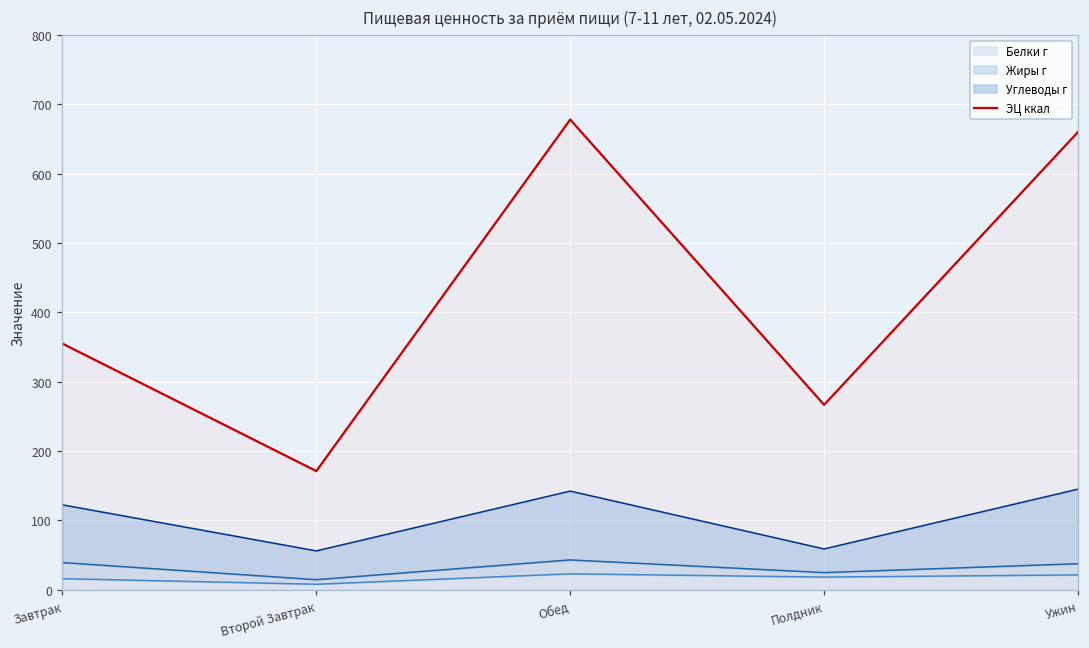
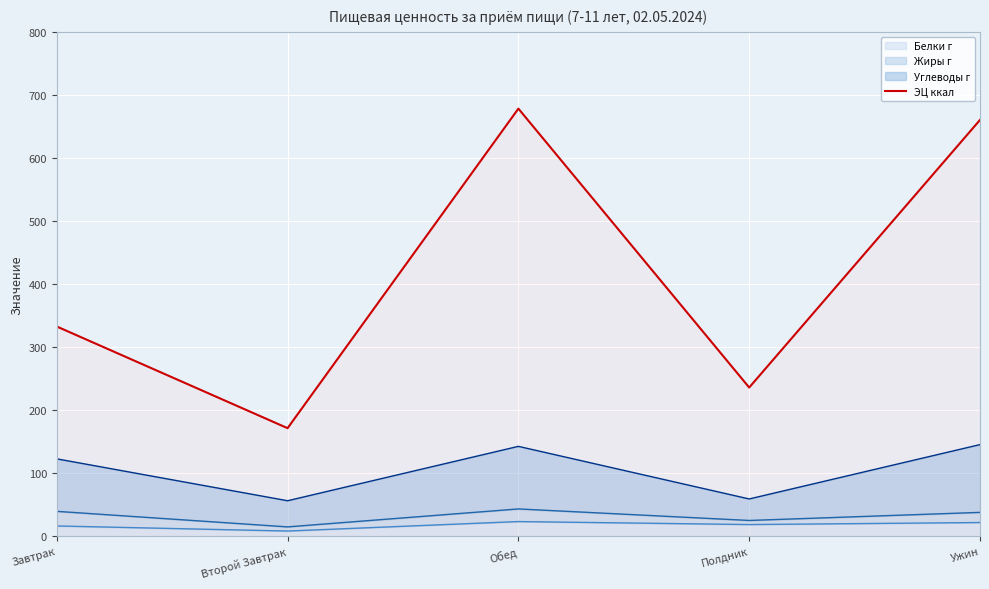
  {
    "ЭЦ ккал": {
-     "Завтрак": 360,
+     "Завтрак": 330,
      "Второй Завтрак": 170,
      "Обед": 680,
-     "Полдник": 270,
+     "Полдник": 240,
      "Ужин": 660
    }
  }
